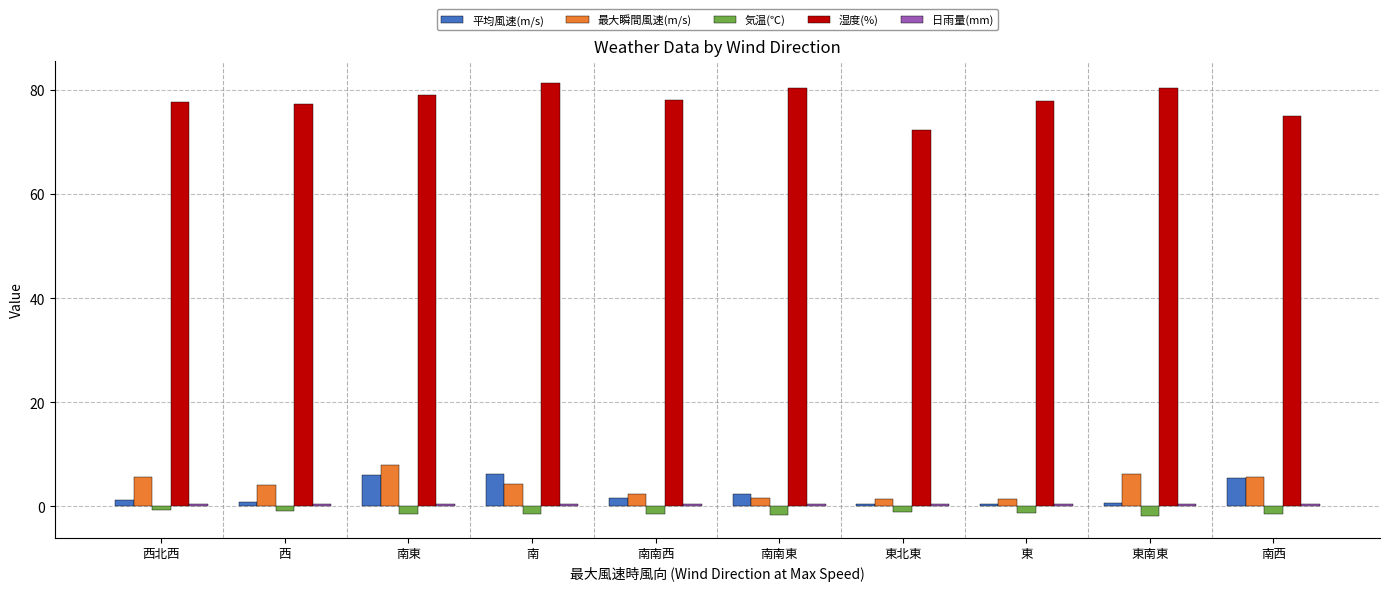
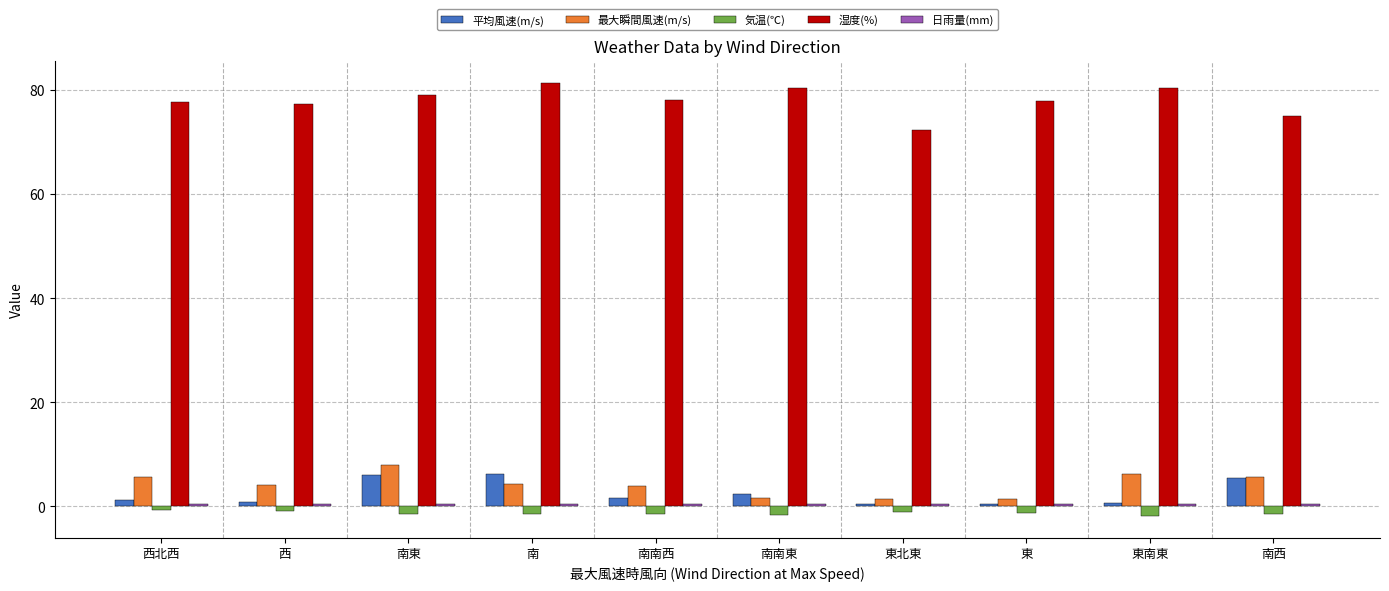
  {
    "平均風速(m/s)": {
      "西北西": 1,
      "西": 1,
      "南東": 6,
      "南": 6,
      "南南西": 2,
      "南南東": 2,
      "東北東": 1,
      "東": 1,
      "東南東": 1,
      "南西": 5
    },
    "最大瞬間風速(m/s)": {
      "西北西": 6,
      "西": 4,
      "南東": 8,
      "南": 4,
-     "南南西": 2,
+     "南南西": 4,
      "南南東": 2,
      "東北東": 1,
      "東": 1,
      "東南東": 6,
      "南西": 6
    },
    "気温(℃)": {
      "西北西": -1,
      "西": -1,
      "南東": -2,
      "南": -1,
      "南南西": -1,
      "南南東": -2,
      "東北東": -1,
      "東": -1,
      "東南東": -2,
      "南西": -2
    },
    "湿度(%)": {
      "西北西": 78,
      "西": 77,
      "南東": 79,
      "南": 81,
      "南南西": 78,
      "南南東": 80,
      "東北東": 72,
      "東": 78,
      "東南東": 80,
      "南西": 75
    },
    "日雨量(mm)": {
      "西北西": 1,
      "西": 1,
      "南東": 1,
      "南": 1,
      "南南西": 1,
      "南南東": 1,
      "東北東": 1,
      "東": 1,
      "東南東": 1,
      "南西": 1
    }
  }
